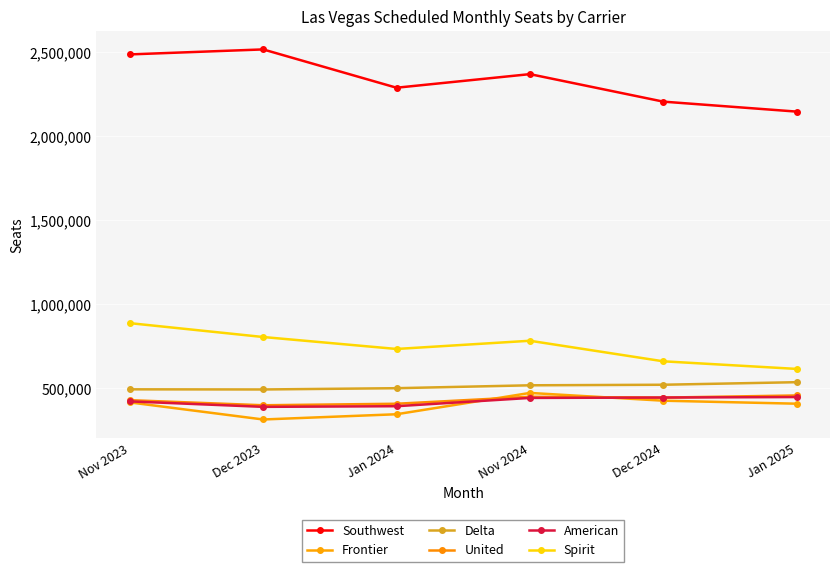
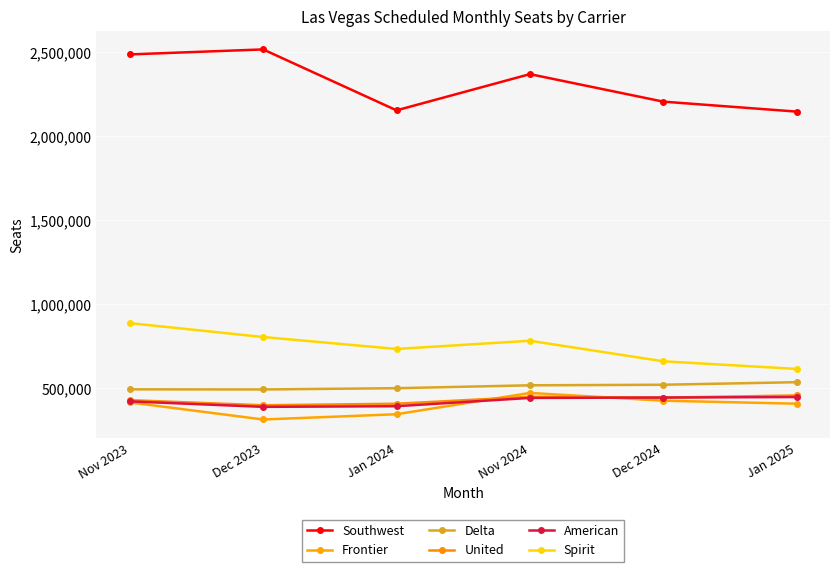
  {
    "Southwest": {
      "Nov 2023": "2,490,000",
      "Dec 2023": "2,520,000",
-     "Jan 2024": "2,290,000",
+     "Jan 2024": "2,150,000",
      "Nov 2024": "2,370,000",
      "Dec 2024": "2,210,000",
      "Jan 2025": "2,150,000"
    }
  }
